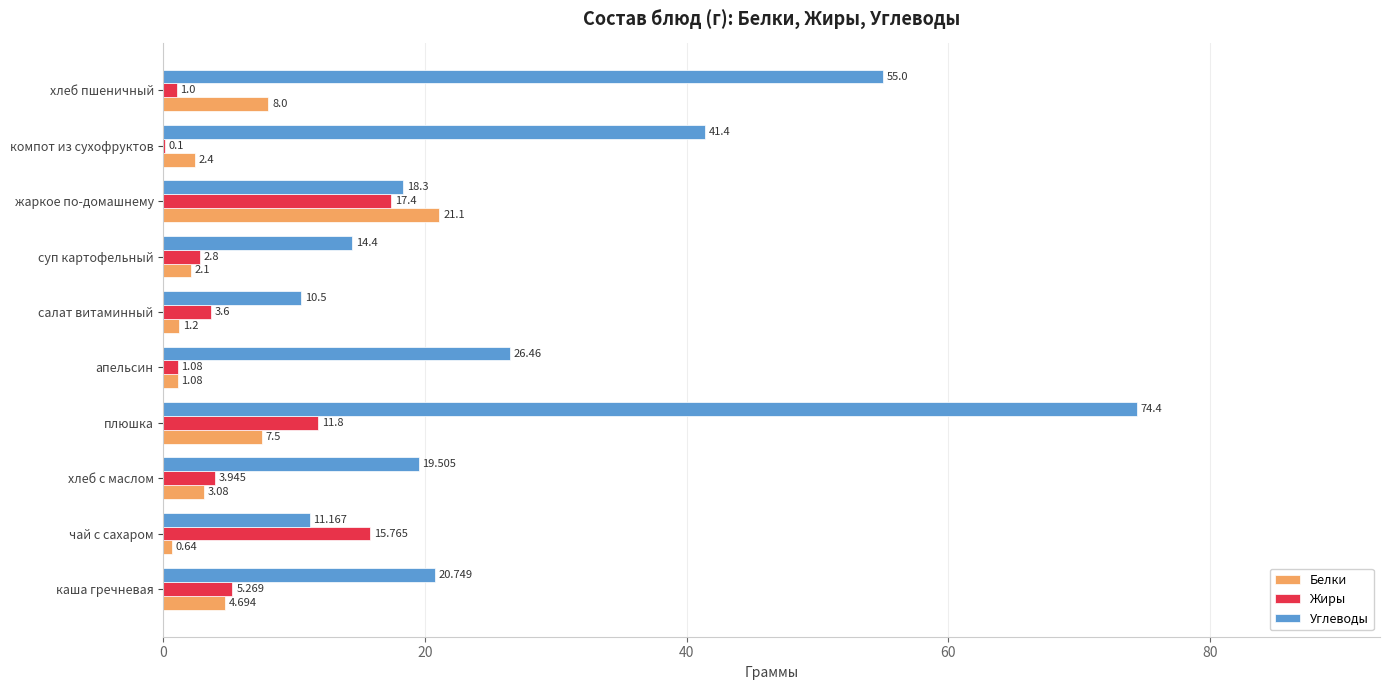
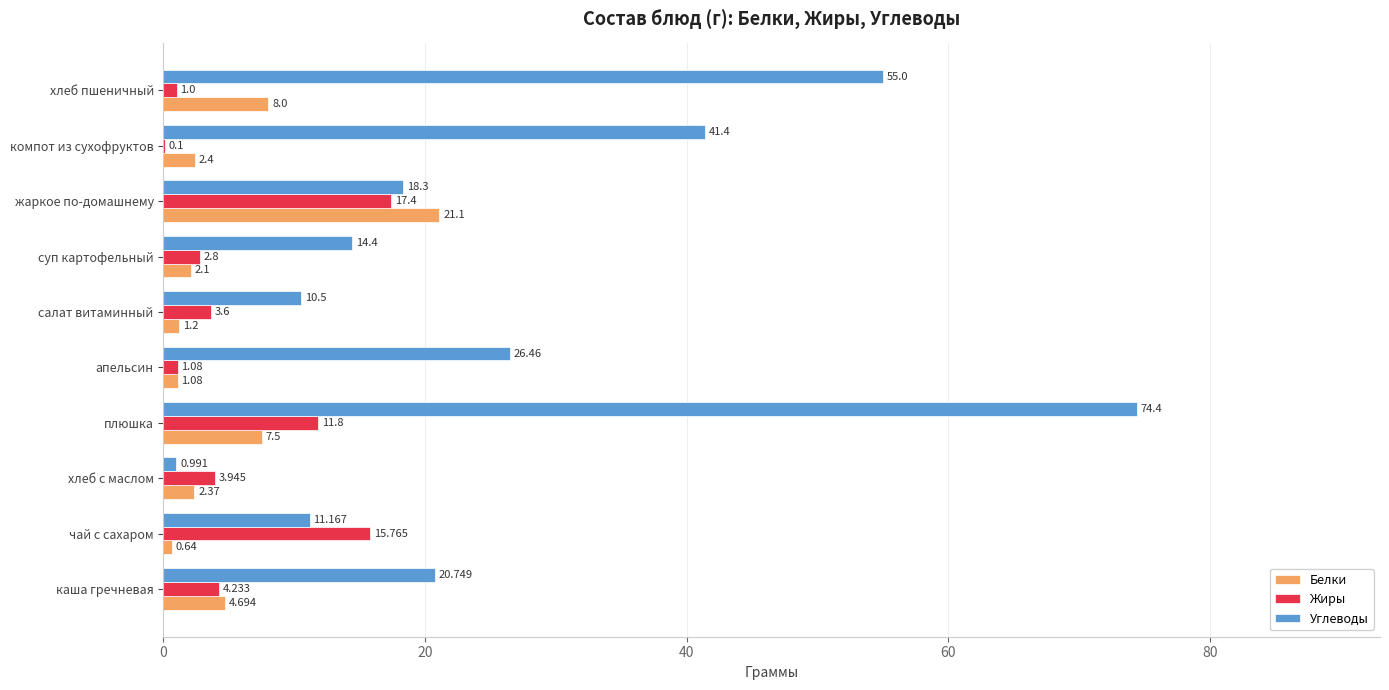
  {
    "Белки": {
      "хлеб пшеничный": 8.0,
      "компот из сухофруктов": 2.4,
      "жаркое по-домашнему": 21.1,
      "суп картофельный": 2.1,
      "салат витаминный": 1.2,
      "апельсин": 1.08,
      "плюшка": 7.5,
-     "хлеб с маслом": 3.08,
+     "хлеб с маслом": 2.37,
      "чай с сахаром": 0.64,
      "каша гречневая": 4.694
    },
    "Жиры": {
      "хлеб пшеничный": 1.0,
      "компот из сухофруктов": 0.1,
      "жаркое по-домашнему": 17.4,
      "суп картофельный": 2.8,
      "салат витаминный": 3.6,
      "апельсин": 1.08,
      "плюшка": 11.8,
      "хлеб с маслом": 3.945,
      "чай с сахаром": 15.765,
-     "каша гречневая": 5.269
+     "каша гречневая": 4.233
    },
    "Углеводы": {
      "хлеб пшеничный": 55.0,
      "компот из сухофруктов": 41.4,
      "жаркое по-домашнему": 18.3,
      "суп картофельный": 14.4,
      "салат витаминный": 10.5,
      "апельсин": 26.46,
      "плюшка": 74.4,
-     "хлеб с маслом": 19.505,
+     "хлеб с маслом": 0.991,
      "чай с сахаром": 11.167,
      "каша гречневая": 20.749
    }
  }
